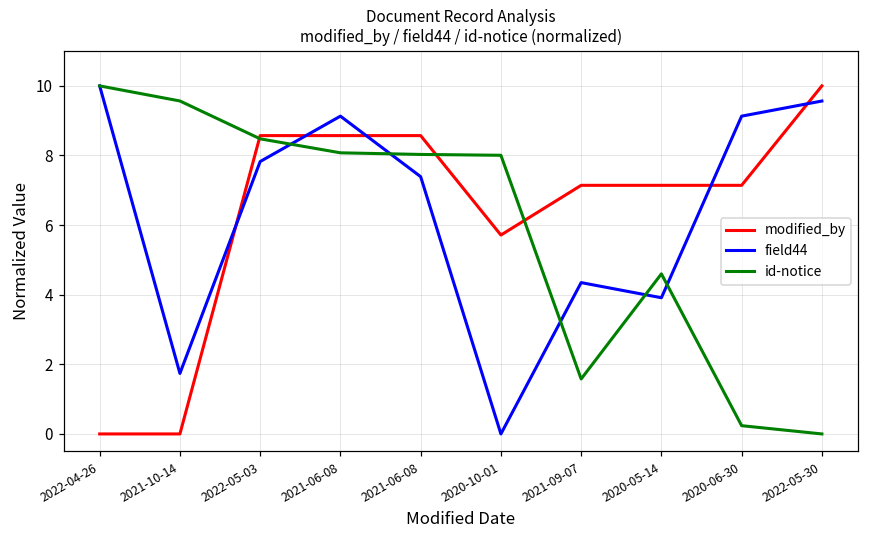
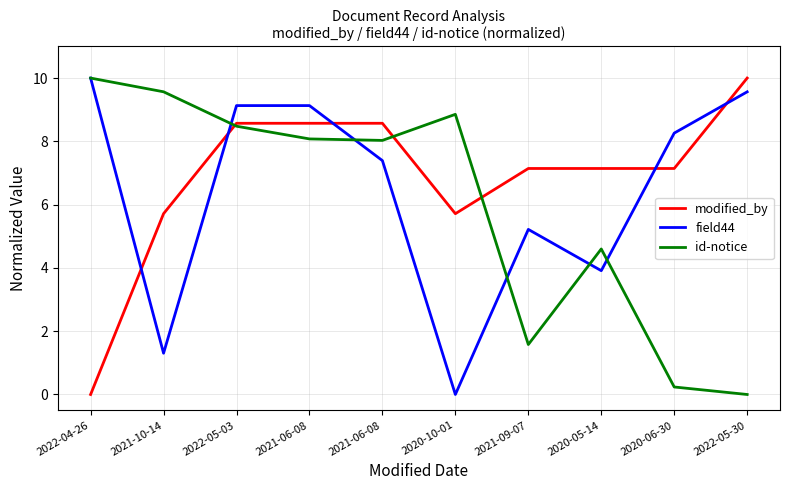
  {
    "modified_by": {
      "2022-04-26": 0.0,
-     "2021-10-14": 0.0,
+     "2021-10-14": 5.7,
      "2022-05-03": 8.6,
      "2020-10-01": 5.7,
      "2021-09-07": 7.1,
      "2020-05-14": 7.1,
      "2020-06-30": 7.1,
      "2022-05-30": 10.0
    },
    "field44": {
-     "2021-10-14": 1.7,
-     "2022-05-03": 7.8,
+     "2021-10-14": 1.3,
+     "2022-05-03": 9.1,
      "2020-10-01": 0.0,
-     "2021-09-07": 4.3,
+     "2021-09-07": 5.2,
      "2020-05-14": 3.9,
-     "2020-06-30": 9.1,
+     "2020-06-30": 8.3,
      "2022-05-30": 9.6
    },
    "id-notice": {
      "2021-10-14": 9.6,
      "2022-05-03": 8.5,
-     "2020-10-01": 8.0,
+     "2020-10-01": 8.9,
      "2021-09-07": 1.6,
      "2020-05-14": 4.6,
      "2020-06-30": 0.2,
      "2022-05-30": 0.0
    }
  }
